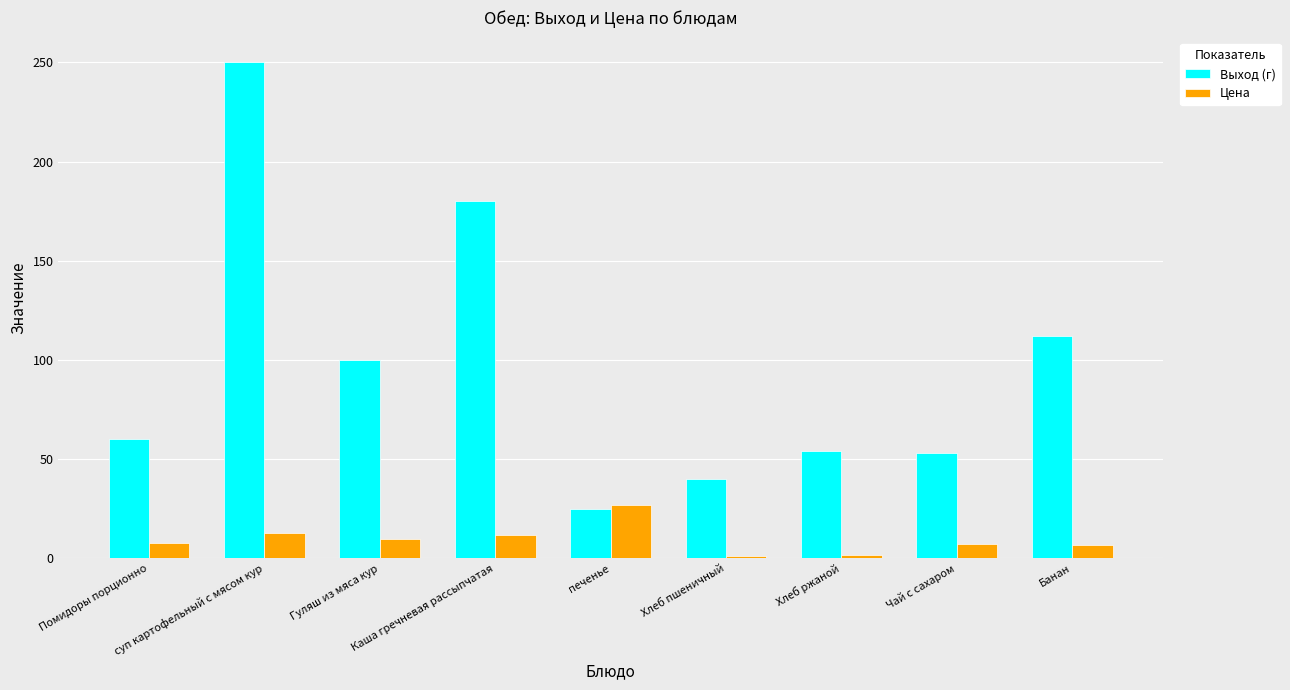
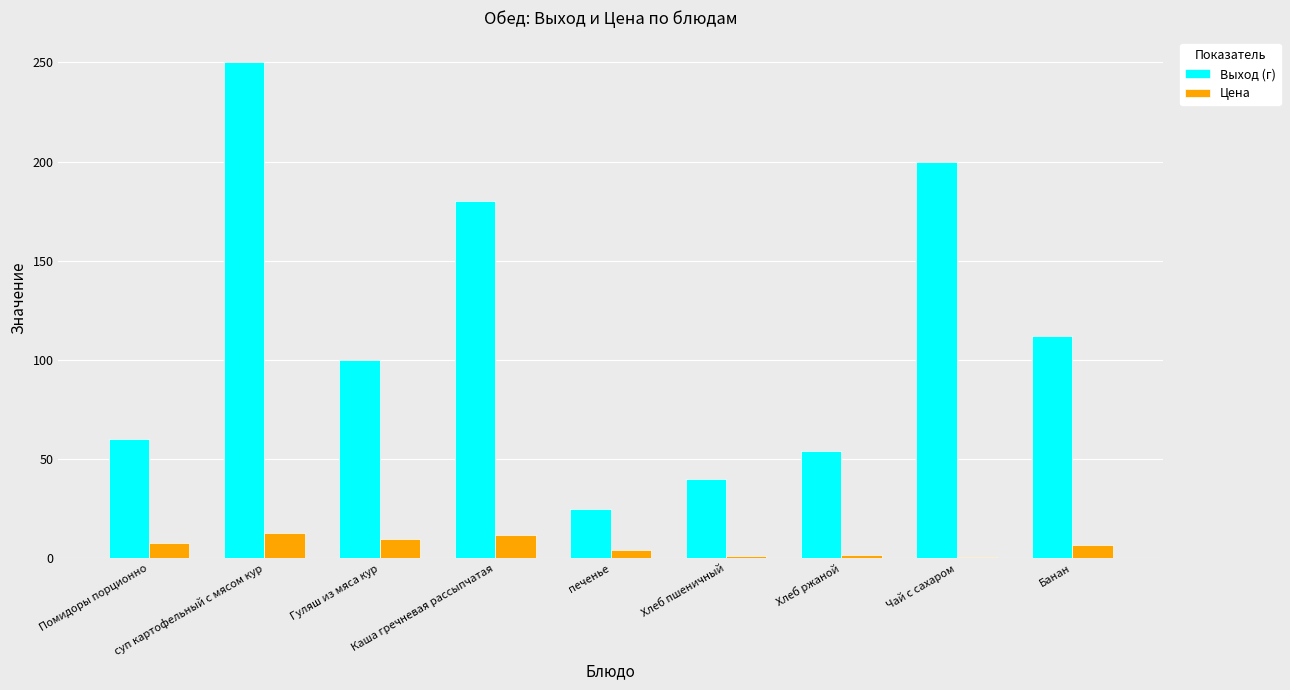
  {
    "Выход (г)": {
      "Помидоры порционно": 60,
      "суп картофельный с мясом кур": 250,
      "Гуляш из мяса кур": 100,
      "Каша гречневая рассыпчатая": 180,
      "печенье": 25,
      "Хлеб пшеничный": 40,
      "Хлеб ржаной": 54,
-     "Чай с сахаром": 53,
+     "Чай с сахаром": 200,
      "Банан": 112
    },
    "Цена": {
      "Помидоры порционно": 8,
      "суп картофельный с мясом кур": 13,
      "Гуляш из мяса кур": 10,
      "Каша гречневая рассыпчатая": 12,
-     "печенье": 27,
+     "печенье": 4,
      "Хлеб пшеничный": 1,
      "Хлеб ржаной": 2,
-     "Чай с сахаром": 7,
+     "Чай с сахаром": 1,
      "Банан": 7
    }
  }
